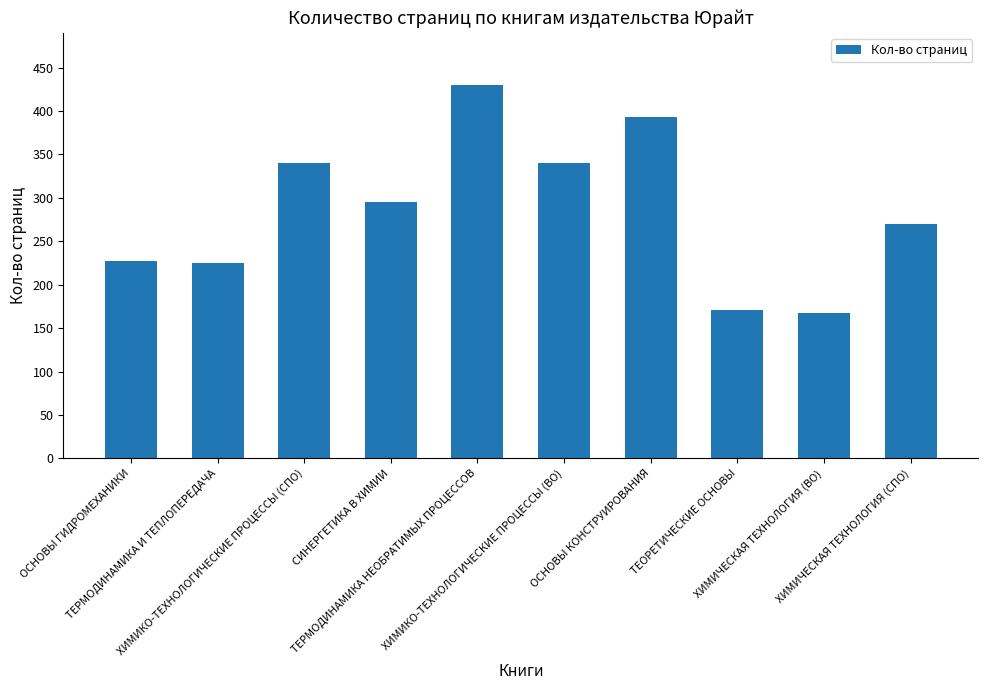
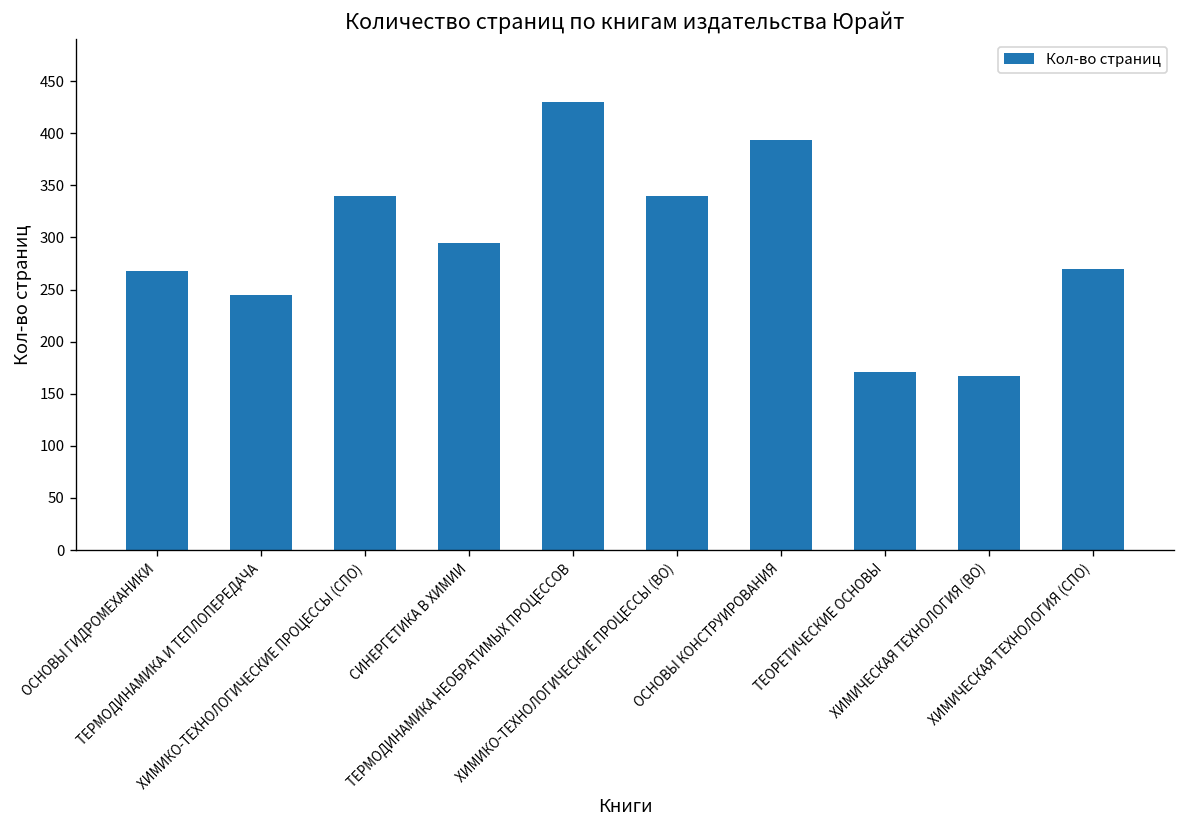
  {
-   "ОСНОВЫ ГИДРОМЕХАНИКИ": 230,
-   "ТЕРМОДИНАМИКА И ТЕПЛОПЕРЕДАЧА": 230,
+   "ОСНОВЫ ГИДРОМЕХАНИКИ": 270,
+   "ТЕРМОДИНАМИКА И ТЕПЛОПЕРЕДАЧА": 250,
    "ХИМИКО-ТЕХНОЛОГИЧЕСКИЕ ПРОЦЕССЫ (СПО)": 340,
    "СИНЕРГЕТИКА В ХИМИИ": 300,
    "ТЕРМОДИНАМИКА НЕОБРАТИМЫХ ПРОЦЕССОВ": 430,
    "ХИМИКО-ТЕХНОЛОГИЧЕСКИЕ ПРОЦЕССЫ (ВО)": 340,
    "ОСНОВЫ КОНСТРУИРОВАНИЯ": 390,
    "ТЕОРЕТИЧЕСКИЕ ОСНОВЫ": 170,
    "ХИМИЧЕСКАЯ ТЕХНОЛОГИЯ (ВО)": 170,
    "ХИМИЧЕСКАЯ ТЕХНОЛОГИЯ (СПО)": 270
  }
